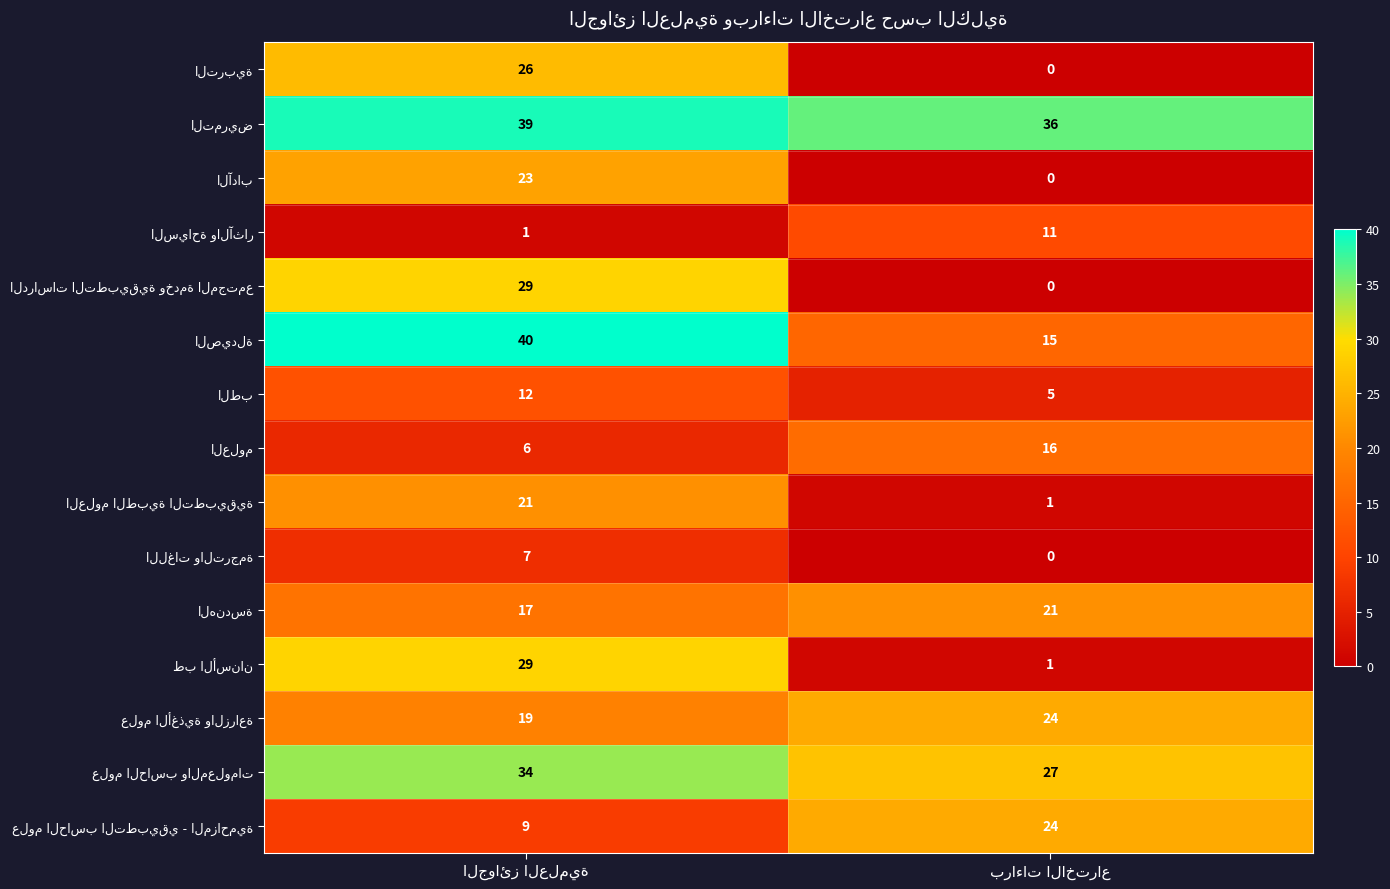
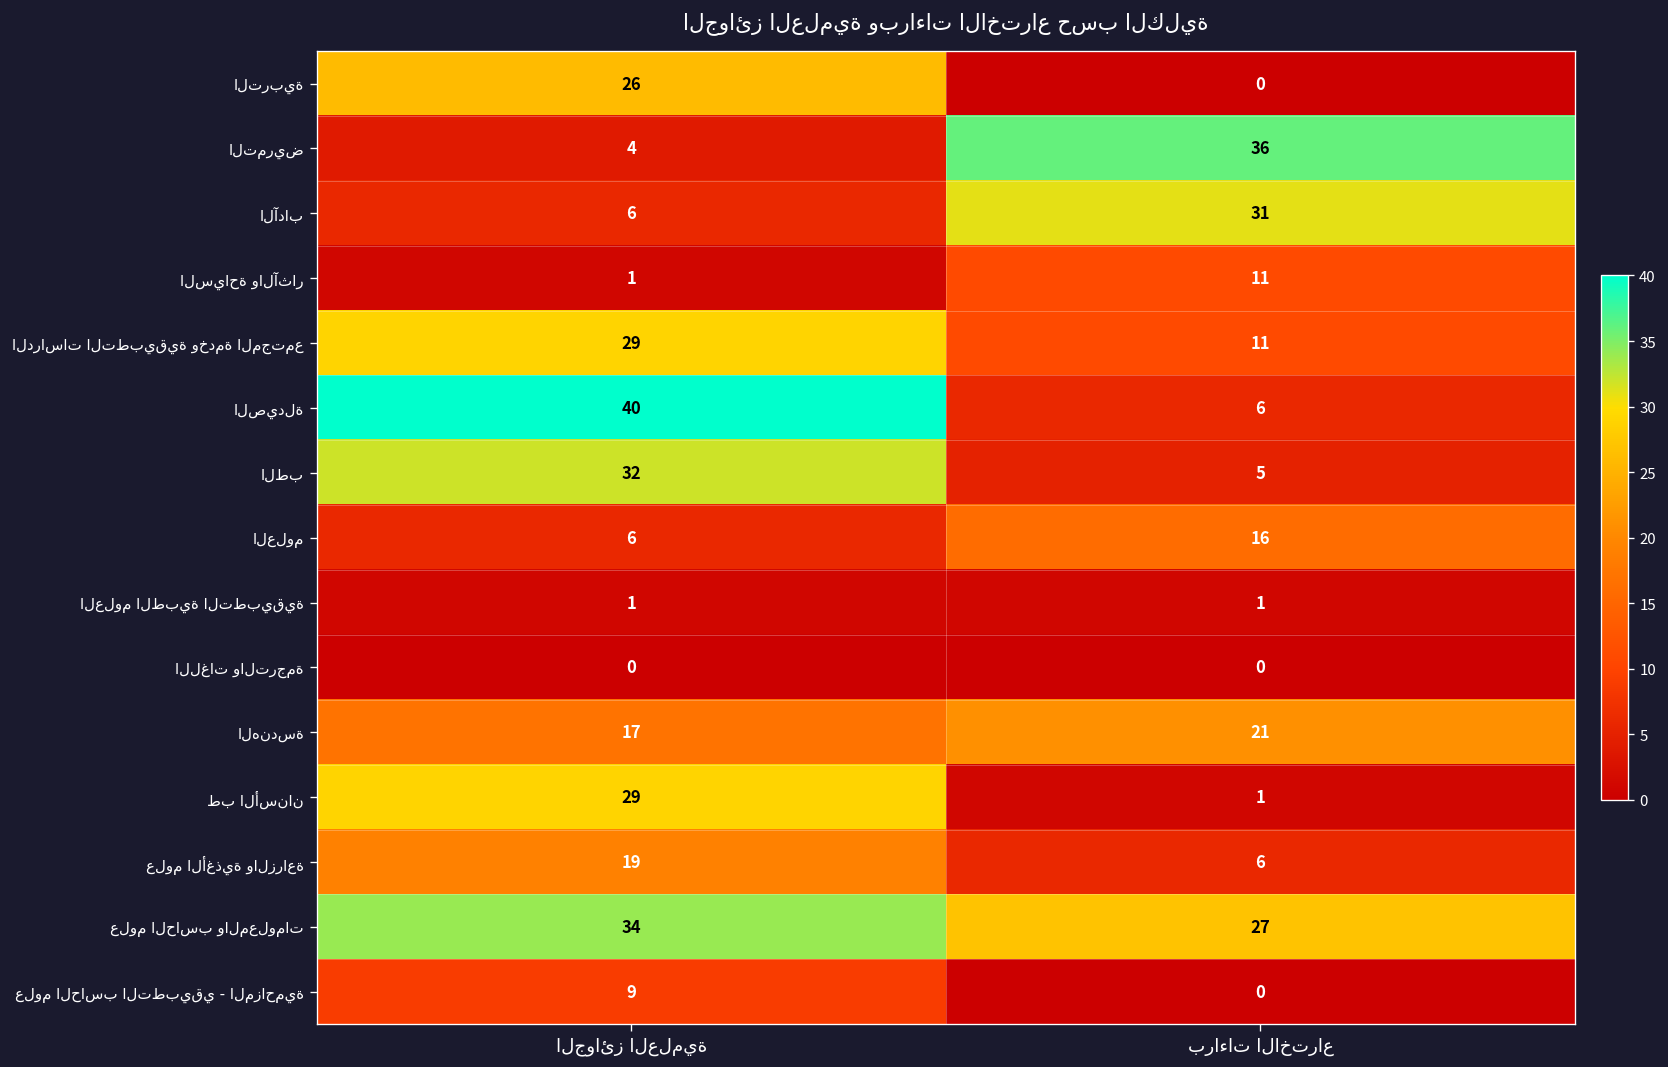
  {
    "التربية": {
      "الجوائز العلمية": 26,
      "براءات الاختراع": 0
    },
    "التمريض": {
-     "الجوائز العلمية": 39,
+     "الجوائز العلمية": 4,
      "براءات الاختراع": 36
    },
    "الآداب": {
-     "الجوائز العلمية": 23,
-     "براءات الاختراع": 0
+     "الجوائز العلمية": 6,
+     "براءات الاختراع": 31
    },
    "السياحة والآثار": {
      "الجوائز العلمية": 1,
      "براءات الاختراع": 11
    },
    "الدراسات التطبيقية وخدمة المجتمع": {
      "الجوائز العلمية": 29,
-     "براءات الاختراع": 0
+     "براءات الاختراع": 11
    },
    "الصيدلة": {
      "الجوائز العلمية": 40,
-     "براءات الاختراع": 15
+     "براءات الاختراع": 6
    },
    "الطب": {
-     "الجوائز العلمية": 12,
+     "الجوائز العلمية": 32,
      "براءات الاختراع": 5
    },
    "العلوم": {
      "الجوائز العلمية": 6,
      "براءات الاختراع": 16
    },
    "العلوم الطبية التطبيقية": {
-     "الجوائز العلمية": 21,
+     "الجوائز العلمية": 1,
      "براءات الاختراع": 1
    },
    "اللغات والترجمة": {
-     "الجوائز العلمية": 7,
+     "الجوائز العلمية": 0,
      "براءات الاختراع": 0
    },
    "الهندسة": {
      "الجوائز العلمية": 17,
      "براءات الاختراع": 21
    },
    "طب الأسنان": {
      "الجوائز العلمية": 29,
      "براءات الاختراع": 1
    },
    "علوم الأغذية والزراعة": {
      "الجوائز العلمية": 19,
-     "براءات الاختراع": 24
+     "براءات الاختراع": 6
    },
    "علوم الحاسب والمعلومات": {
      "الجوائز العلمية": 34,
      "براءات الاختراع": 27
    },
    "علوم الحاسب التطبيقي - المزاحمية": {
      "الجوائز العلمية": 9,
-     "براءات الاختراع": 24
+     "براءات الاختراع": 0
    }
  }
